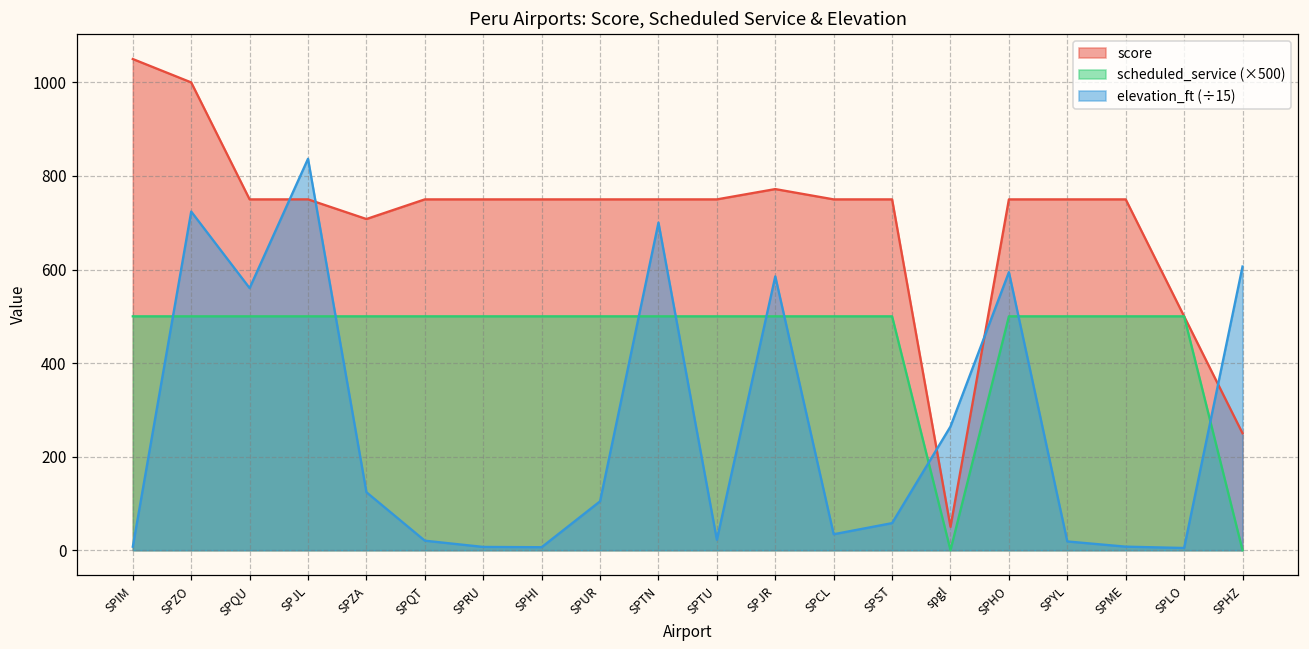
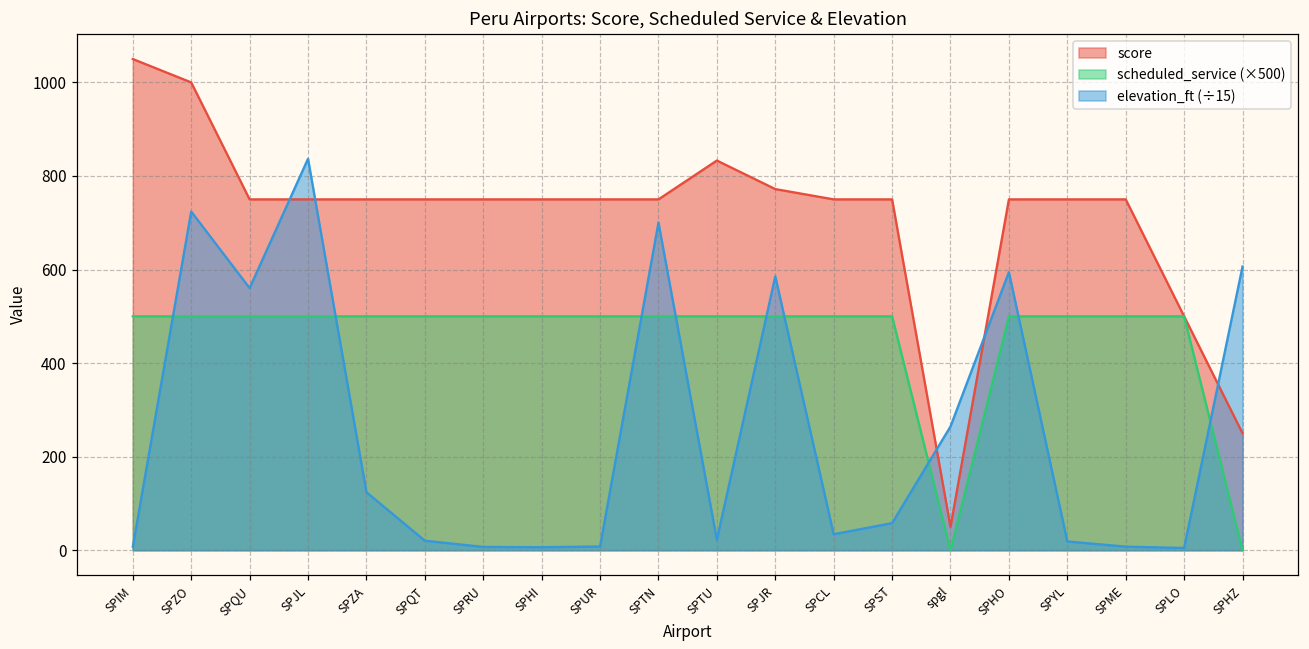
  {
    "score": {
      "SPIM": 1050,
      "SPZO": 1000,
      "SPQU": 750,
      "SPJL": 750,
-     "SPZA": 710,
+     "SPZA": 750,
      "SPQT": 750,
      "SPRU": 750,
      "SPHI": 750,
      "SPUR": 750,
      "SPTN": 750,
-     "SPTU": 750,
+     "SPTU": 830,
      "SPJR": 770,
      "SPCL": 750,
      "SPST": 750,
      "spgl": 50,
      "SPHO": 750,
      "SPYL": 750,
      "SPME": 750,
      "SPHZ": 250
    },
    "scheduled_service (×500)": {
      "SPIM": 500,
      "SPZO": 500,
      "SPQU": 500,
      "SPJL": 500,
      "SPZA": 500,
      "SPQT": 500,
      "SPRU": 500,
      "SPHI": 500,
      "SPUR": 500,
      "SPTN": 500,
      "SPTU": 500,
      "SPJR": 500,
      "SPCL": 500,
      "SPST": 500,
      "spgl": 0,
      "SPHO": 500,
      "SPYL": 500,
      "SPME": 500,
      "SPHZ": 0
    },
    "elevation_ft (÷15)": {
      "SPIM": 10,
      "SPZO": 720,
      "SPQU": 560,
      "SPJL": 840,
      "SPZA": 120,
      "SPQT": 20,
      "SPRU": 10,
      "SPHI": 10,
-     "SPUR": 100,
+     "SPUR": 10,
      "SPTN": 700,
      "SPTU": 20,
      "SPJR": 590,
      "SPCL": 30,
      "SPST": 60,
      "spgl": 260,
      "SPHO": 590,
      "SPYL": 20,
      "SPME": 10,
      "SPLO": 0,
      "SPHZ": 610
    }
  }
